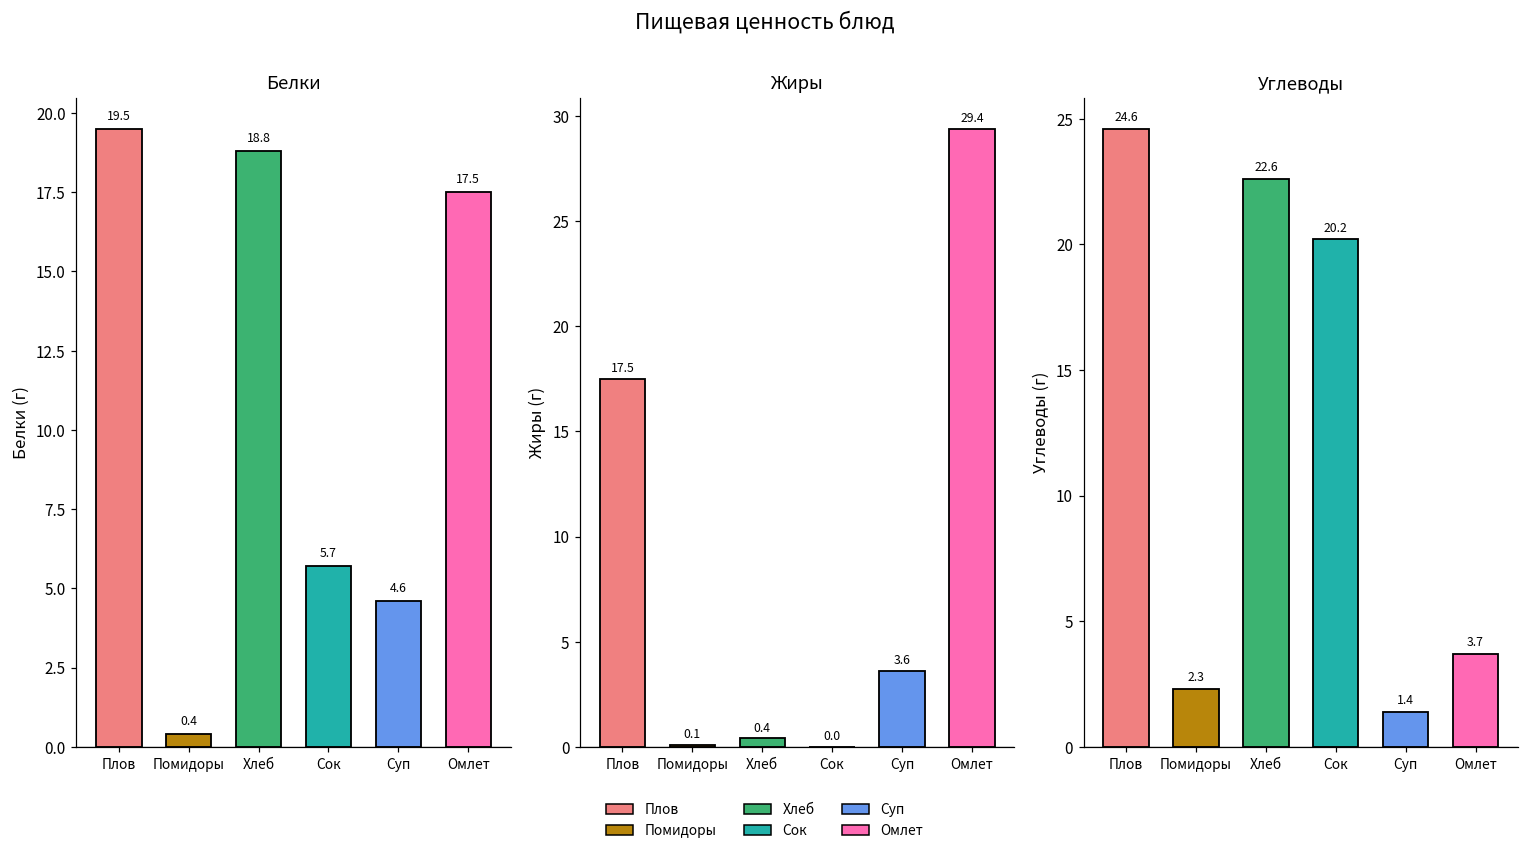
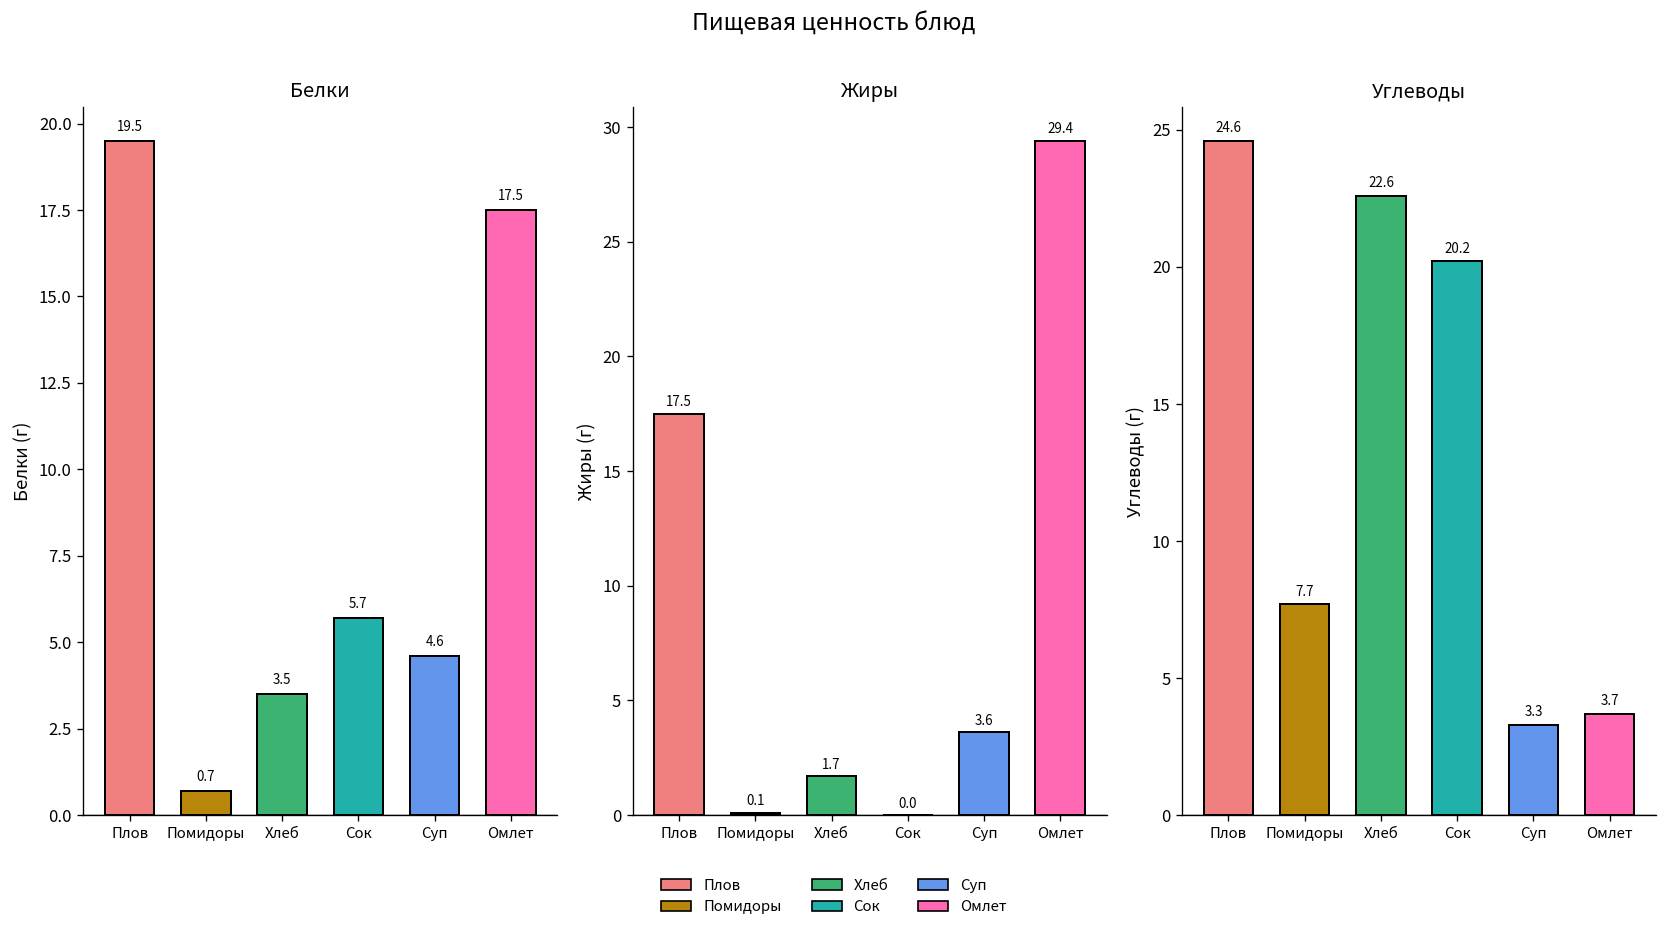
  {
    "Белки": {
      "Плов": 19.5,
-     "Помидоры": 0.4,
-     "Хлеб": 18.8,
+     "Помидоры": 0.7,
+     "Хлеб": 3.5,
      "Сок": 5.7,
      "Суп": 4.6,
      "Омлет": 17.5
    },
    "Жиры": {
      "Плов": 17.5,
      "Помидоры": 0.1,
-     "Хлеб": 0.4,
+     "Хлеб": 1.7,
      "Сок": 0.0,
      "Суп": 3.6,
      "Омлет": 29.4
    },
    "Углеводы": {
      "Плов": 24.6,
-     "Помидоры": 2.3,
+     "Помидоры": 7.7,
      "Хлеб": 22.6,
      "Сок": 20.2,
-     "Суп": 1.4,
+     "Суп": 3.3,
      "Омлет": 3.7
    }
  }
